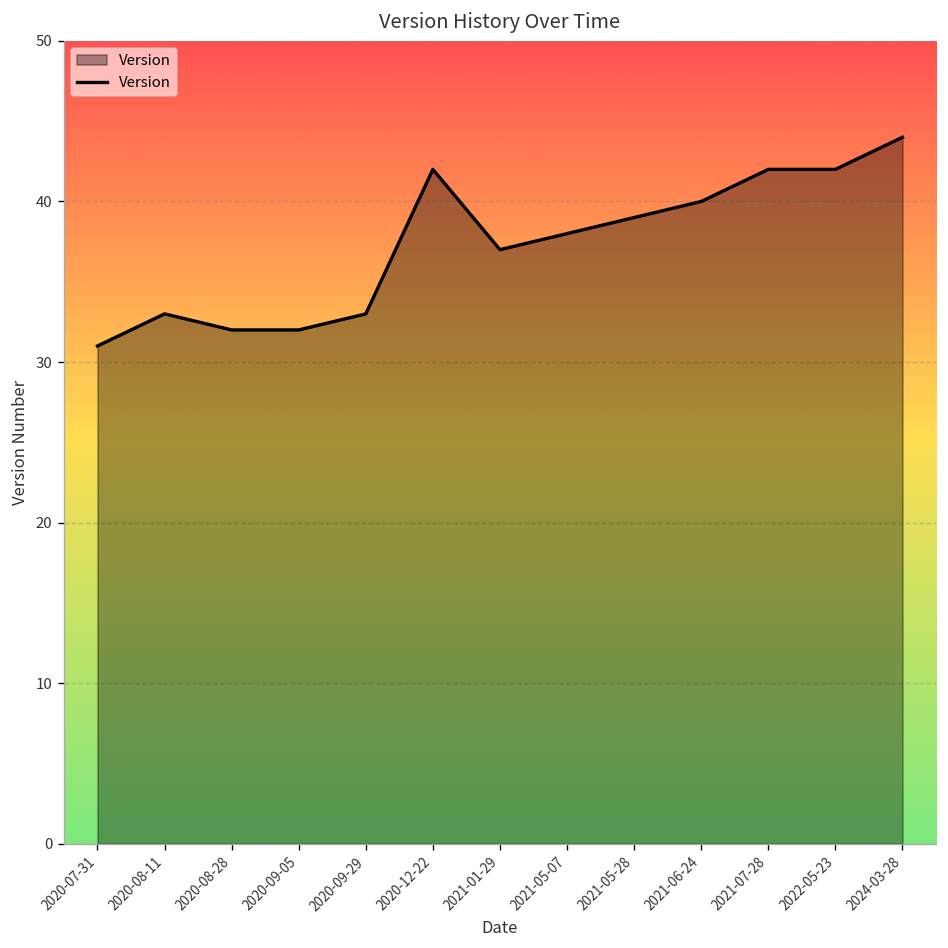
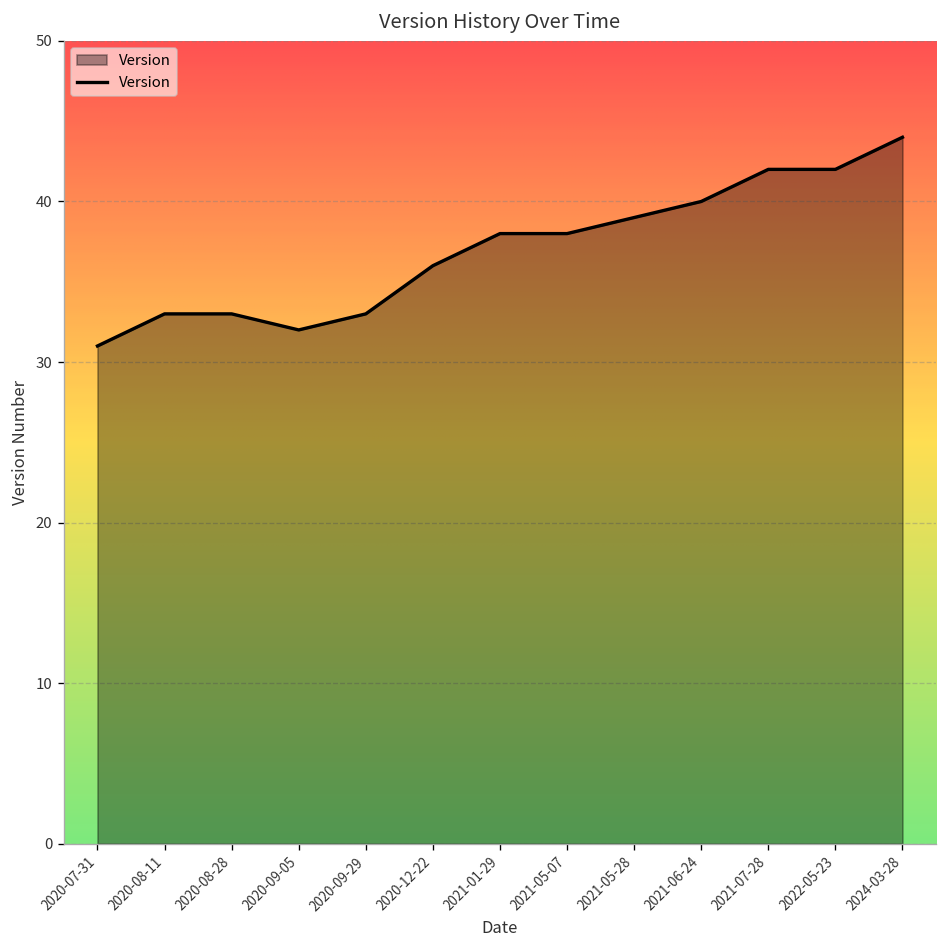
  {
    "2020-07-31": 31,
    "2020-08-11": 33,
-   "2020-08-28": 32,
+   "2020-08-28": 33,
    "2020-09-05": 32,
    "2020-09-29": 33,
-   "2020-12-22": 42,
-   "2021-01-29": 37,
+   "2020-12-22": 36,
+   "2021-01-29": 38,
    "2021-05-07": 38,
    "2021-05-28": 39,
    "2021-06-24": 40,
    "2021-07-28": 42,
    "2022-05-23": 42,
    "2024-03-28": 44
  }
